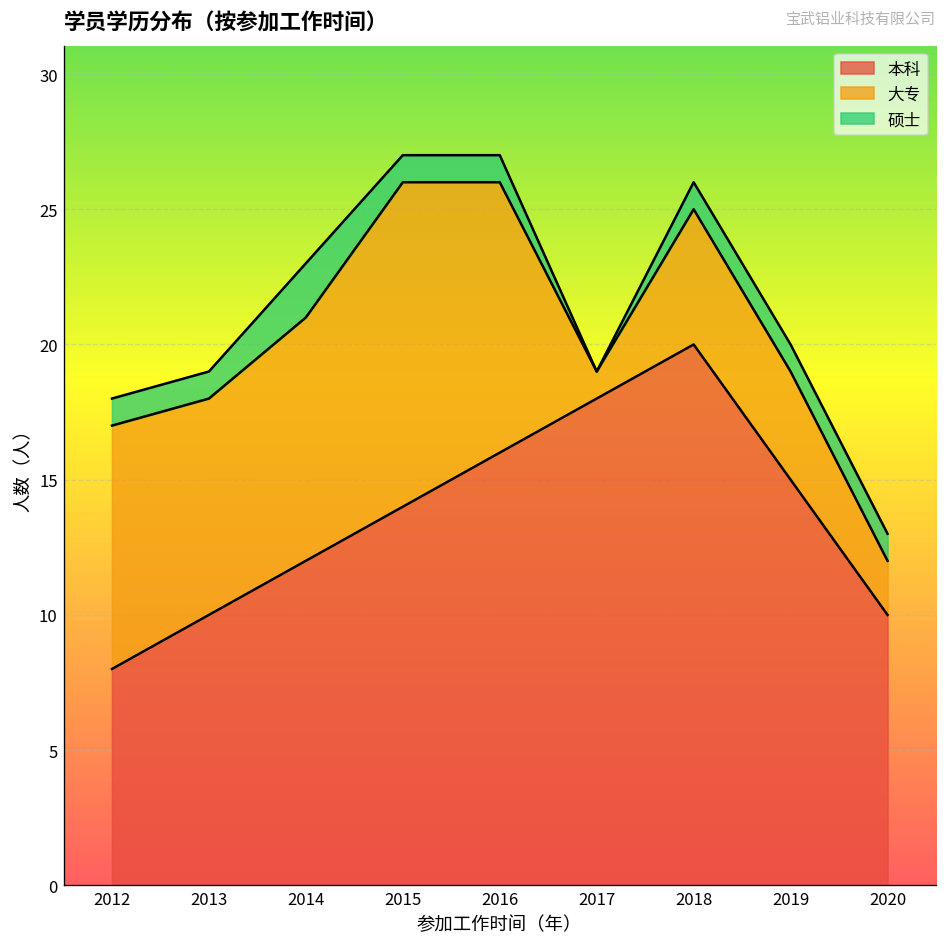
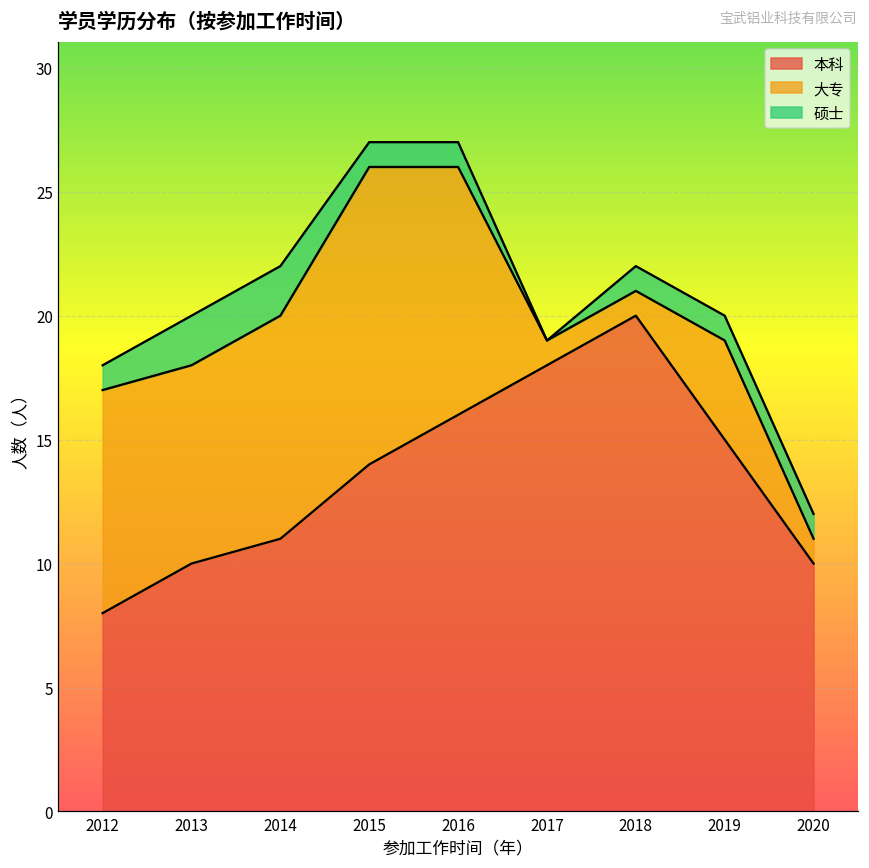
  {
    "本科": {
      "2012": 8,
      "2013": 10,
-     "2014": 12,
+     "2014": 11,
      "2015": 14,
      "2016": 16,
      "2017": 18,
      "2018": 20,
      "2019": 15,
      "2020": 10
    },
    "大专": {
      "2012": 9,
      "2013": 8,
      "2014": 9,
      "2015": 12,
      "2016": 10,
-     "2018": 5,
+     "2018": 1,
      "2019": 4,
-     "2020": 2
+     "2020": 1
    },
    "硕士": {
      "2012": 1,
-     "2013": 1,
+     "2013": 2,
      "2014": 2,
      "2015": 1,
      "2016": 1,
      "2018": 1,
      "2019": 1,
      "2020": 1
    }
  }
